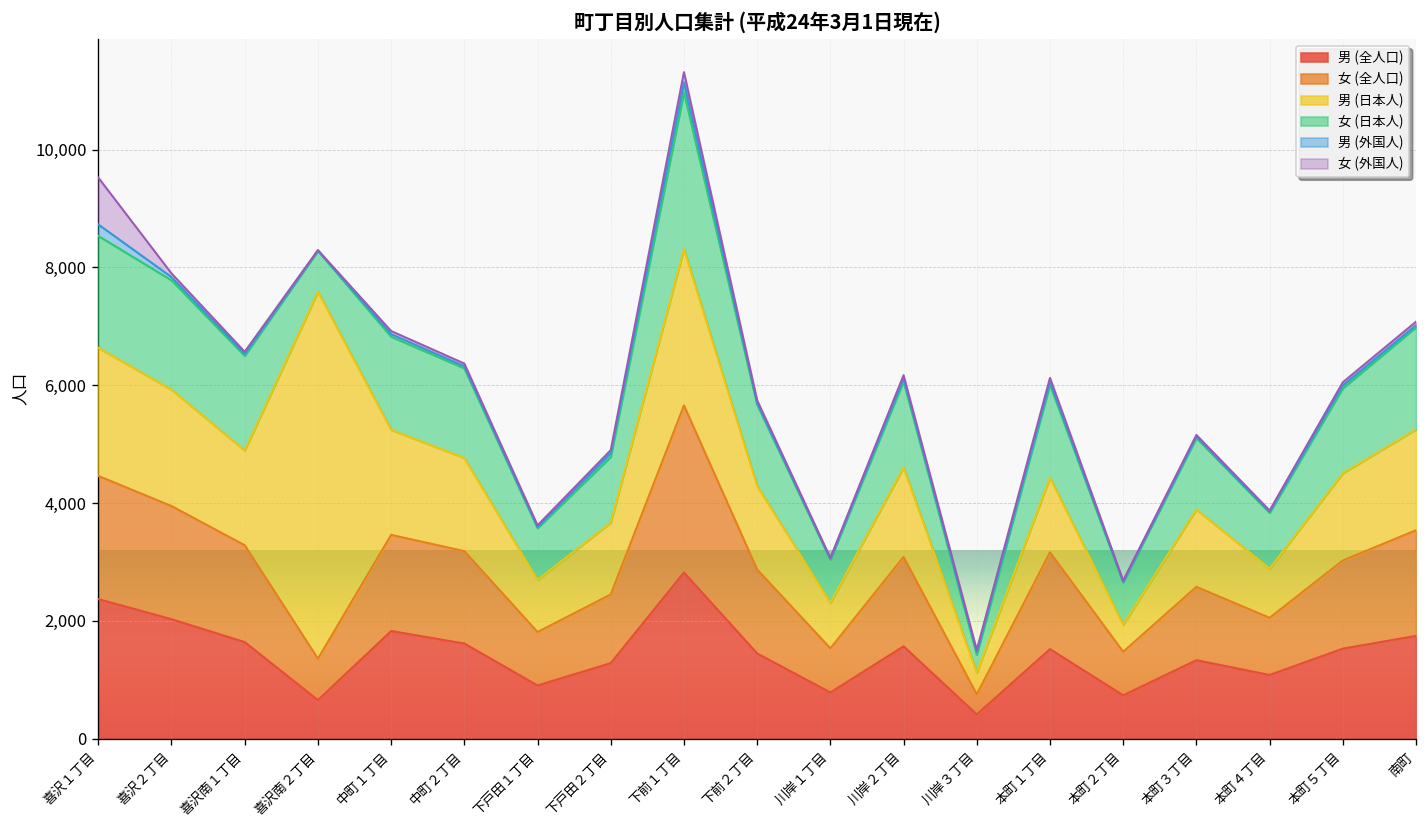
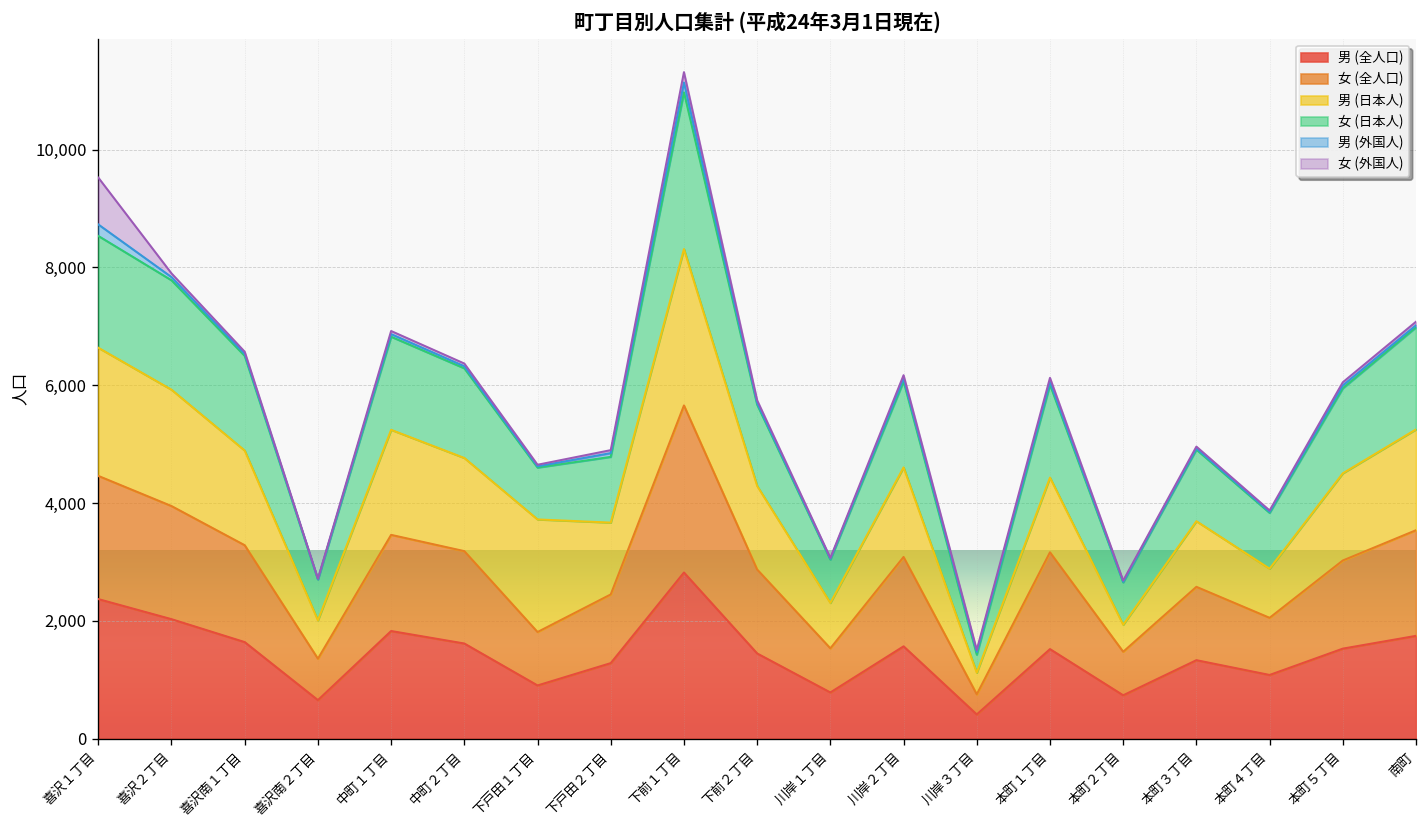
  {
    "男 (日本人)": {
      "喜沢１丁目": "2,200",
      "喜沢２丁目": "2,000",
      "喜沢南１丁目": "1,600",
-     "喜沢南２丁目": "6,200",
+     "喜沢南２丁目": "700",
      "中町１丁目": "1,800",
      "中町２丁目": "1,600",
-     "下戸田１丁目": "900",
+     "下戸田１丁目": "1,900",
      "下戸田２丁目": "1,200",
      "下前１丁目": "2,700",
      "下前２丁目": "1,400",
      "川岸１丁目": "800",
      "川岸２丁目": "1,500",
      "川岸３丁目": "400",
      "本町１丁目": "1,300",
      "本町２丁目": "500",
-     "本町３丁目": "1,300",
+     "本町３丁目": "1,100",
      "本町４丁目": "800",
      "本町５丁目": "1,500",
      "南町": "1,700"
    },
    "女 (日本人)": {
      "喜沢１丁目": "1,900",
      "喜沢２丁目": "1,900",
      "下戸田２丁目": "1,100",
      "下前１丁目": "2,700"
    },
    "男 (外国人)": {
      "喜沢１丁目": "200",
      "喜沢２丁目": "100",
      "下前１丁目": "200"
    },
    "女 (外国人)": {
      "喜沢１丁目": "800",
      "喜沢２丁目": "100",
      "中町１丁目": "100",
      "下前１丁目": "200",
      "川岸２丁目": "100",
      "本町１丁目": "100",
      "本町５丁目": "100",
      "南町": "100"
    }
  }
